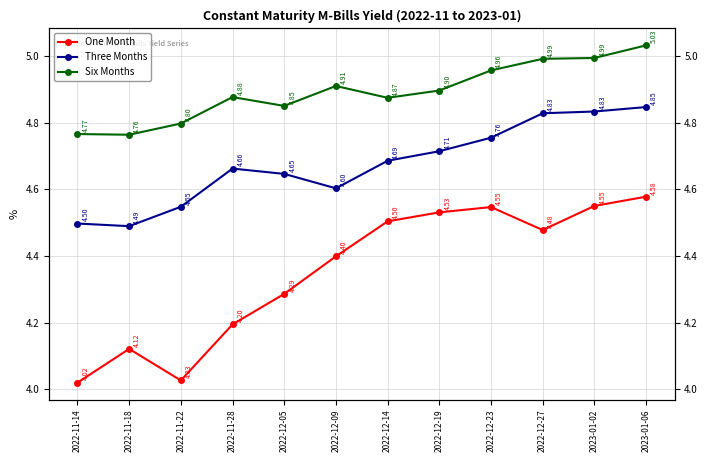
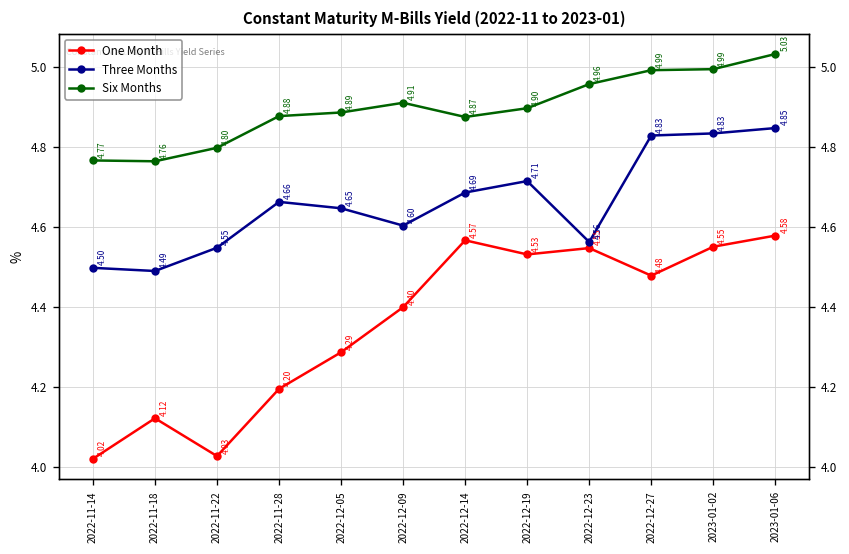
  {
    "One Month": {
      "2022-11-14": 4.02,
      "2022-11-18": 4.12,
      "2022-11-22": 4.03,
      "2022-11-28": 4.20,
      "2022-12-05": 4.29,
      "2022-12-09": 4.40,
-     "2022-12-14": 4.50,
+     "2022-12-14": 4.57,
      "2022-12-19": 4.53,
      "2022-12-27": 4.48,
      "2023-01-02": 4.55,
      "2023-01-06": 4.58
    },
    "Three Months": {
      "2022-11-14": 4.50,
      "2022-11-18": 4.49,
      "2022-11-22": 4.55,
      "2022-11-28": 4.66,
      "2022-12-05": 4.65,
      "2022-12-09": 4.60,
      "2022-12-14": 4.69,
      "2022-12-19": 4.71,
-     "2022-12-23": 4.76,
+     "2022-12-23": 4.56,
      "2022-12-27": 4.83,
      "2023-01-02": 4.83,
      "2023-01-06": 4.85
    },
    "Six Months": {
      "2022-11-14": 4.77,
      "2022-11-18": 4.76,
      "2022-11-22": 4.80,
      "2022-11-28": 4.88,
-     "2022-12-05": 4.85,
+     "2022-12-05": 4.89,
      "2022-12-09": 4.91,
      "2022-12-14": 4.87,
      "2022-12-19": 4.90,
      "2022-12-23": 4.96,
      "2022-12-27": 4.99,
      "2023-01-02": 4.99,
      "2023-01-06": 5.03
    }
  }
